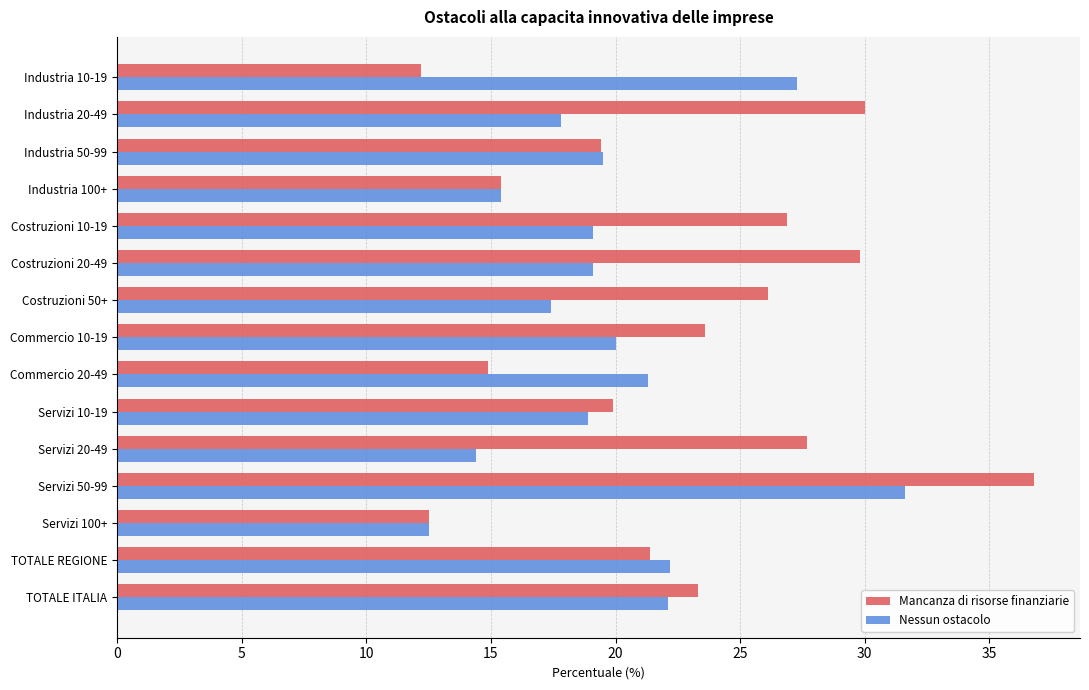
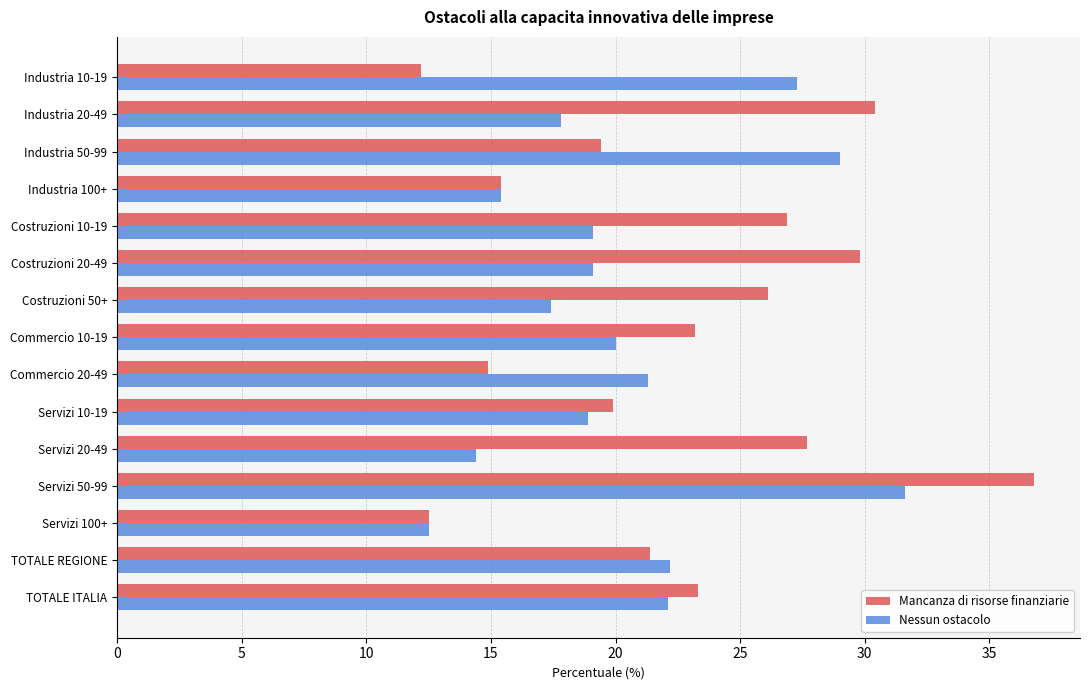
  {
    "Mancanza di risorse finanziarie": {
      "Industria 10-19": 12.2,
-     "Industria 20-49": 30.0,
+     "Industria 20-49": 30.4,
      "Industria 50-99": 19.4,
      "Industria 100+": 15.4,
      "Costruzioni 10-19": 26.9,
      "Costruzioni 20-49": 29.8,
      "Costruzioni 50+": 26.1,
-     "Commercio 10-19": 23.6,
+     "Commercio 10-19": 23.2,
      "Commercio 20-49": 14.9,
      "Servizi 10-19": 19.9,
      "Servizi 20-49": 27.7,
      "Servizi 50-99": 36.8,
      "Servizi 100+": 12.5,
      "TOTALE REGIONE": 21.4,
      "TOTALE ITALIA": 23.3
    },
    "Nessun ostacolo": {
      "Industria 10-19": 27.3,
      "Industria 20-49": 17.8,
-     "Industria 50-99": 19.5,
+     "Industria 50-99": 29.0,
      "Industria 100+": 15.4,
      "Costruzioni 10-19": 19.1,
      "Costruzioni 20-49": 19.1,
      "Costruzioni 50+": 17.4,
      "Commercio 10-19": 20.0,
      "Commercio 20-49": 21.3,
      "Servizi 10-19": 18.9,
      "Servizi 20-49": 14.4,
      "Servizi 50-99": 31.6,
      "Servizi 100+": 12.5,
      "TOTALE REGIONE": 22.2,
      "TOTALE ITALIA": 22.1
    }
  }
